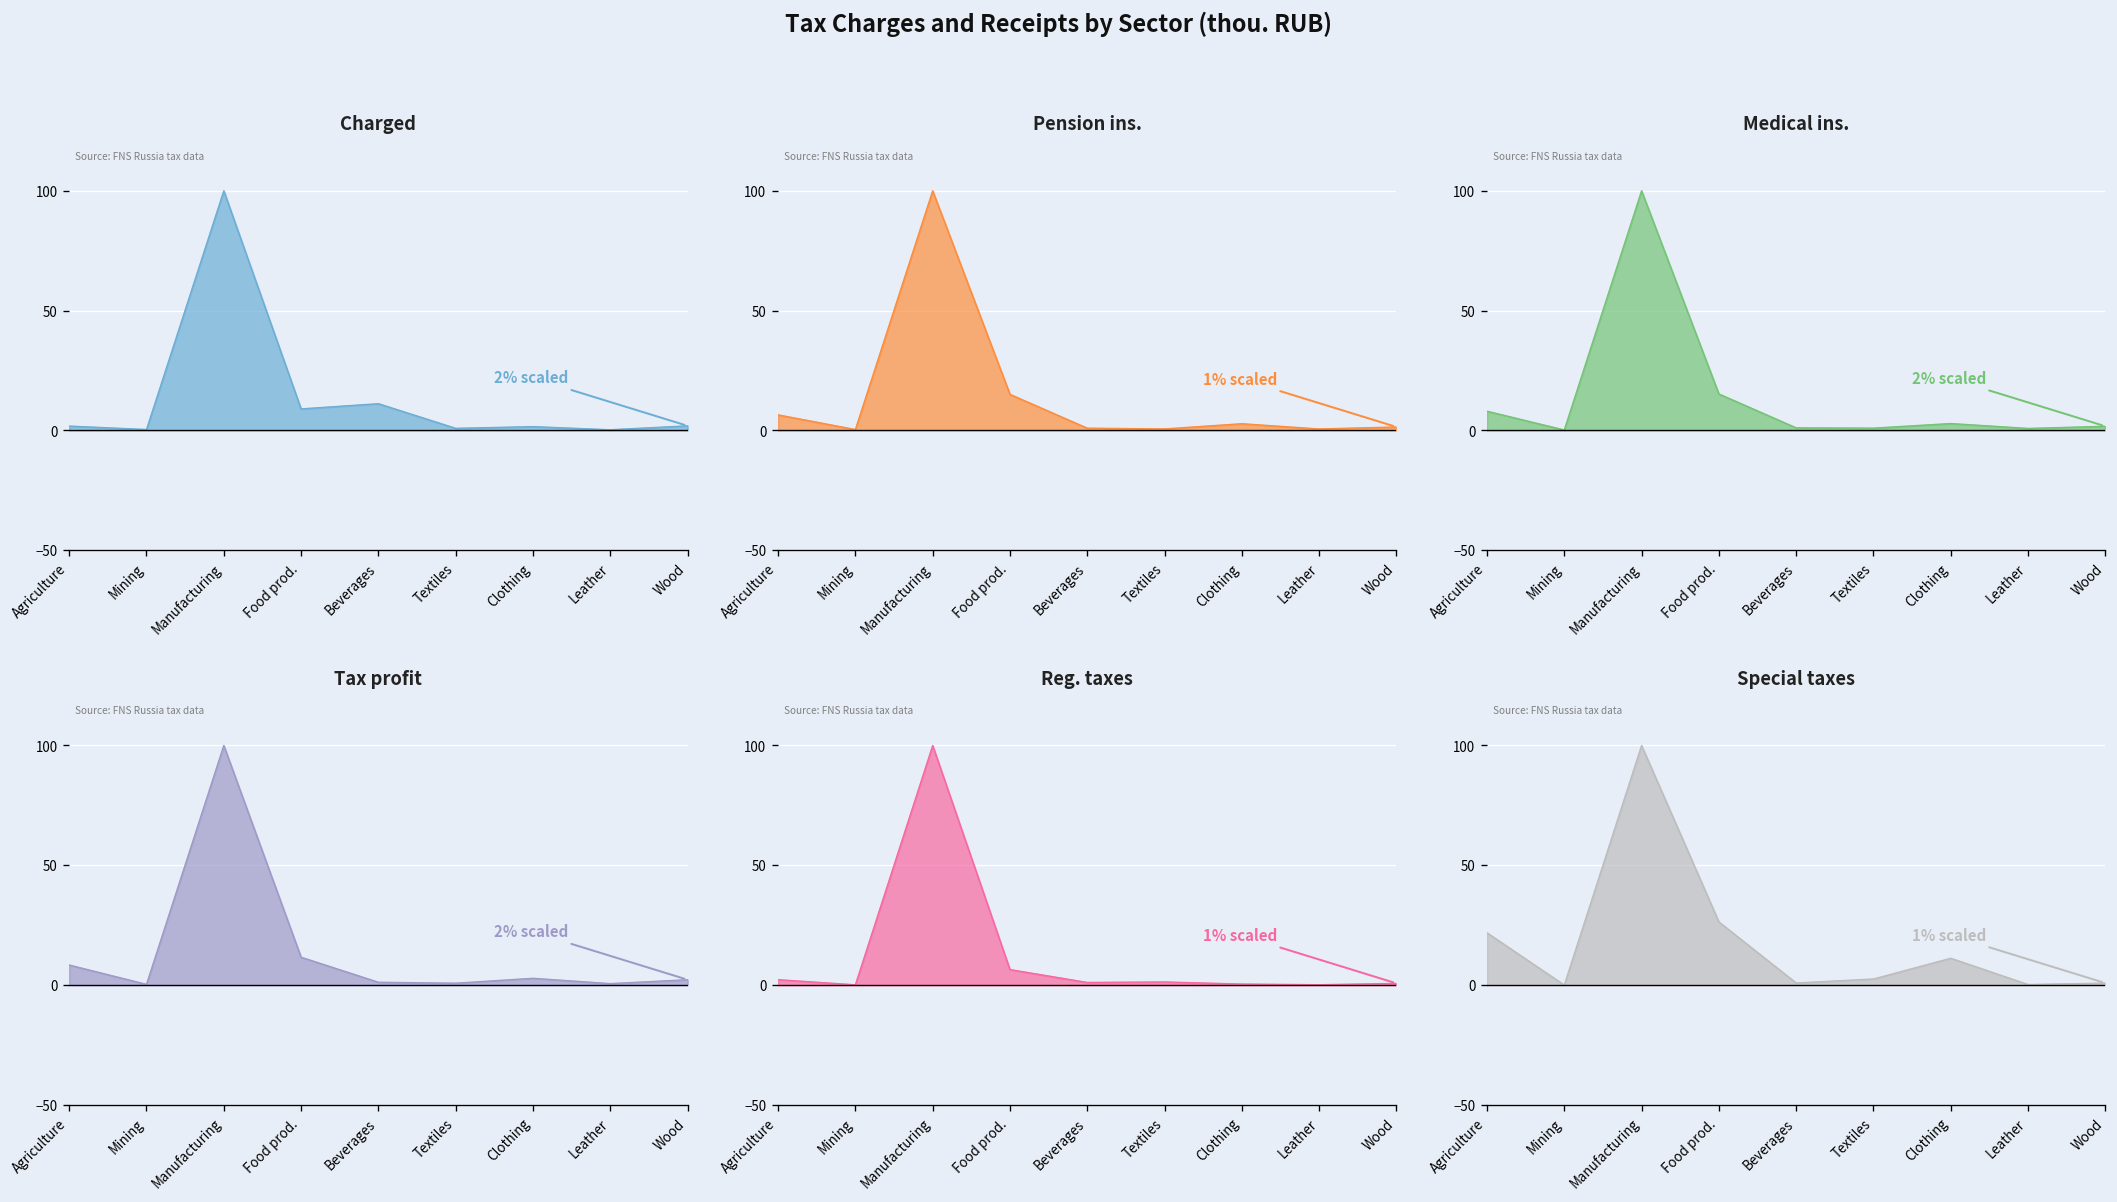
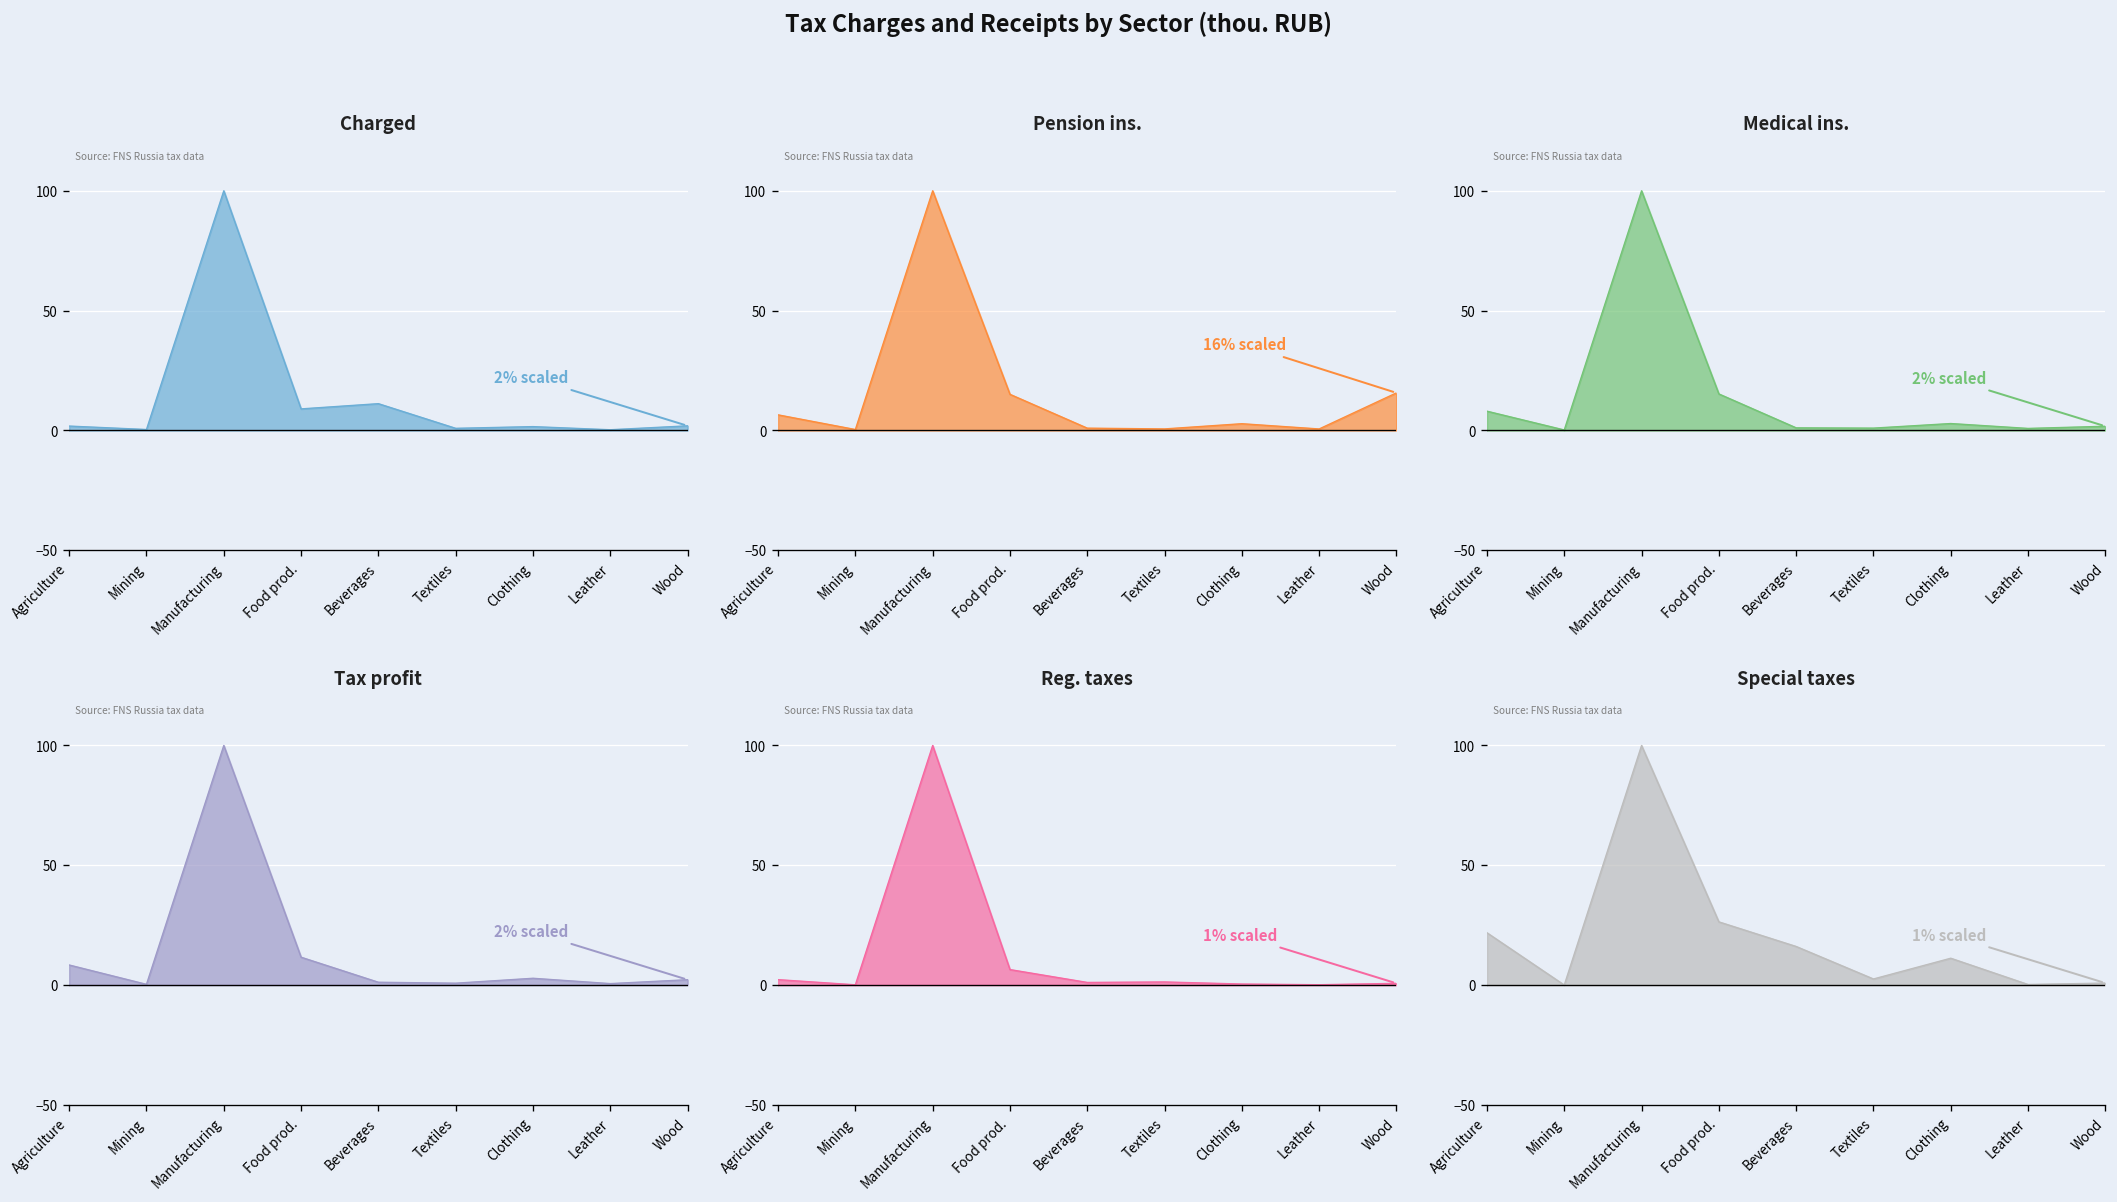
  {
    "Charged": {
      "Clothing": "2%"
    },
    "Pension ins.": {
-     "Wood": "1%"
+     "Wood": "16%"
    },
    "Medical ins.": {
      "Agriculture": "8",
      "Mining": "0",
      "Manufacturing": "100",
      "Food prod.": "15",
      "Beverages": "1",
      "Textiles": "1",
      "Leather": "1",
      "Wood": "2"
    },
    "Tax profit": {
      "Agriculture": "8",
      "Mining": "0",
      "Manufacturing": "100",
      "Food prod.": "12",
      "Beverages": "1",
      "Textiles": "1",
      "Leather": "1",
      "Wood": "2"
    },
    "Reg. taxes": {
      "Agriculture": "2",
      "Mining": "0",
      "Manufacturing": "100",
      "Food prod.": "6",
      "Beverages": "1",
      "Textiles": "1",
      "Wood": "1"
    },
    "Special taxes": {
      "Agriculture": "22",
      "Mining": "0",
      "Manufacturing": "100",
      "Food prod.": "26",
-     "Beverages": "1",
+     "Beverages": "16",
      "Textiles": "3",
      "Leather": "0",
      "Wood": "1"
    }
  }
